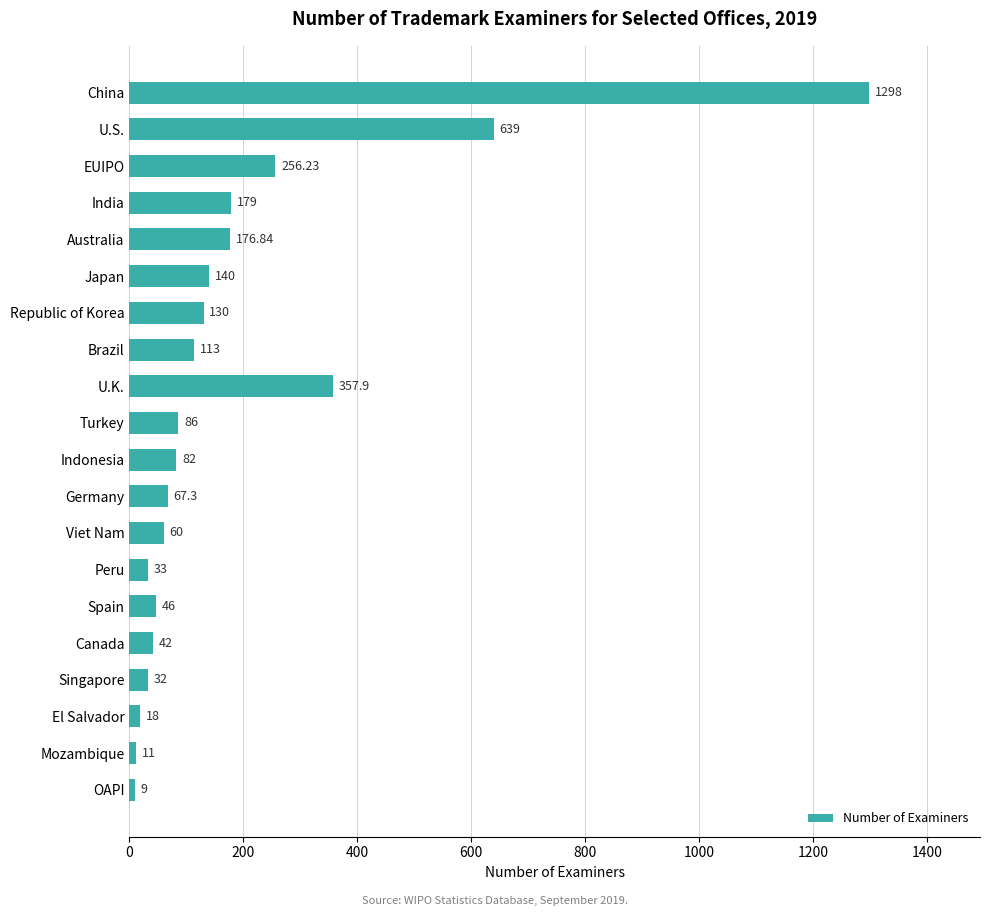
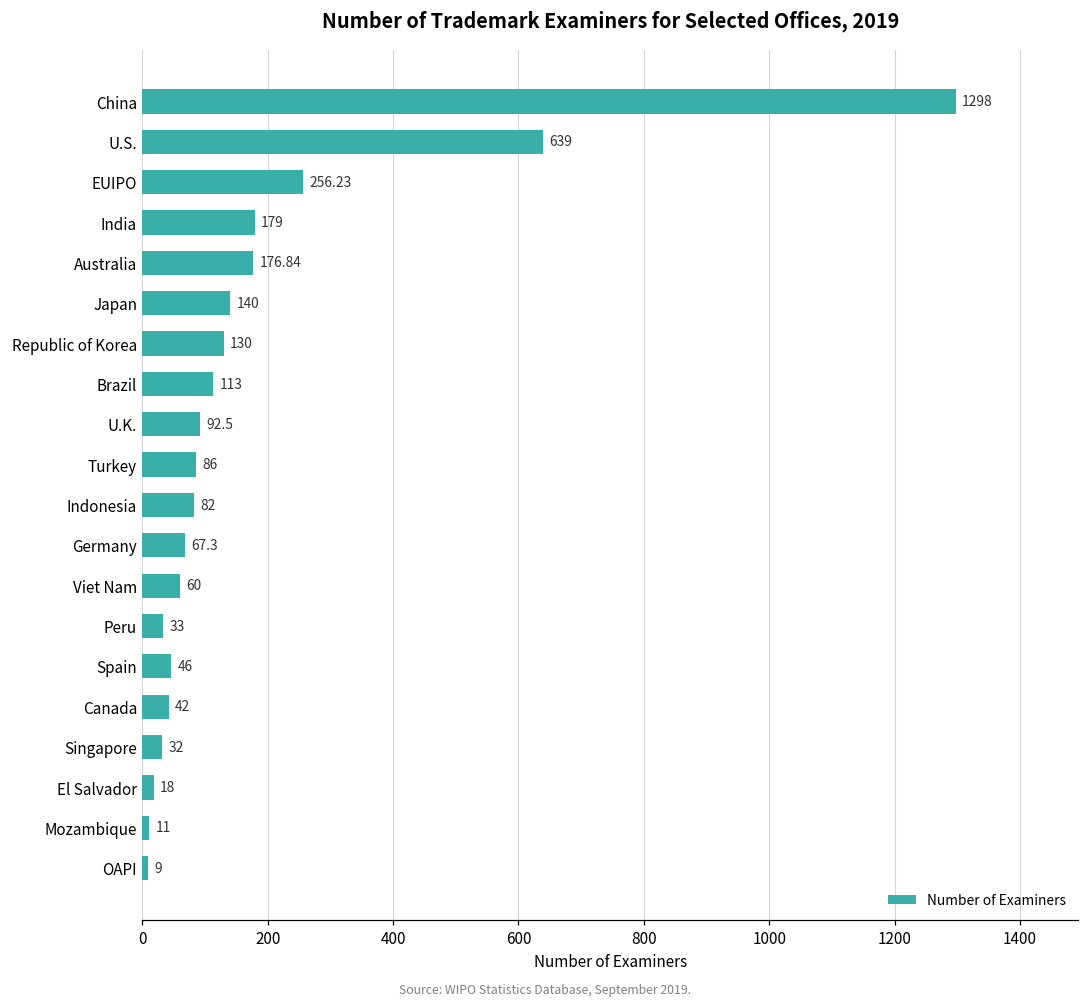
  {
    "China": 1298,
    "U.S.": 639,
    "EUIPO": 256.23,
    "India": 179,
    "Australia": 176.84,
    "Japan": 140,
    "Republic of Korea": 130,
    "Brazil": 113,
-   "U.K.": 357.9,
+   "U.K.": 92.5,
    "Turkey": 86,
    "Indonesia": 82,
    "Germany": 67.3,
    "Viet Nam": 60,
    "Peru": 33,
    "Spain": 46,
    "Canada": 42,
    "Singapore": 32,
    "El Salvador": 18,
    "Mozambique": 11,
    "OAPI": 9
  }
